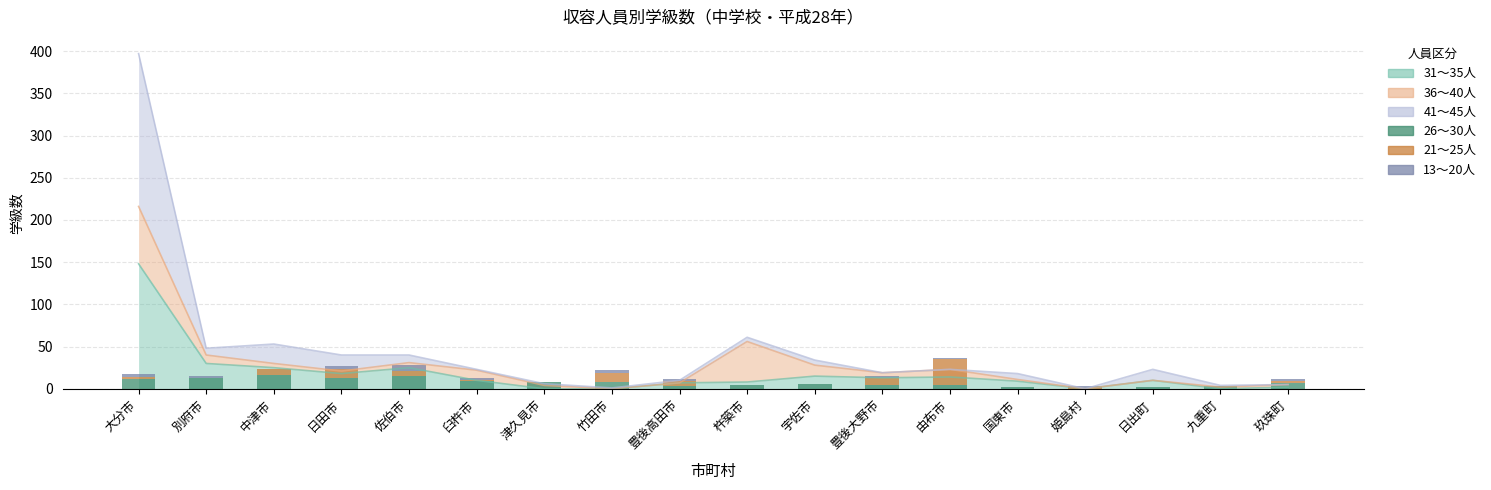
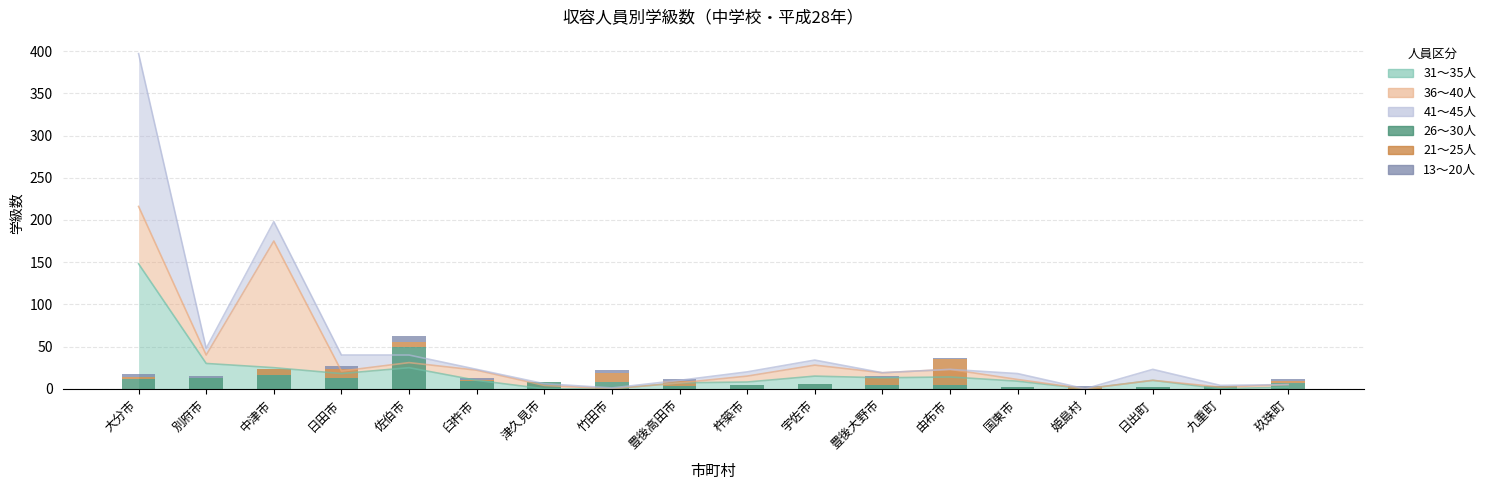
  {
    "26～30人": {
      "大分市": 10,
      "別府市": 10,
      "中津市": 20,
      "日田市": 10,
-     "佐伯市": 20,
+     "佐伯市": 50,
      "臼杵市": 10,
      "津久見市": 10,
      "竹田市": 10,
      "豊後高田市": 0,
      "杵築市": 0,
      "宇佐市": 10,
      "豊後大野市": 0,
      "由布市": 0,
      "姫島村": 0,
      "九重町": 0,
      "玖珠町": 10
    },
    "36～40人": {
      "大分市": 70,
      "別府市": 10,
-     "中津市": 10,
+     "中津市": 150,
      "佐伯市": 10,
-     "杵築市": 50,
+     "杵築市": 10,
      "宇佐市": 10
    },
    "21～25人": {
      "別府市": 0,
      "中津市": 10,
      "日田市": 10,
      "佐伯市": 10,
      "津久見市": 0,
      "竹田市": 10,
      "豊後高田市": 10,
      "杵築市": 0,
      "宇佐市": 0,
      "豊後大野市": 10,
      "由布市": 30,
      "国東市": 0,
      "日出町": 0,
      "九重町": 0
    },
    "13～20人": {
      "大分市": 0,
      "中津市": 0,
      "日田市": 0,
      "佐伯市": 10,
      "臼杵市": 0,
      "津久見市": 0,
      "竹田市": 0,
      "杵築市": 0,
      "宇佐市": 0,
      "国東市": 0,
      "日出町": 0,
      "九重町": 0
    }
  }
